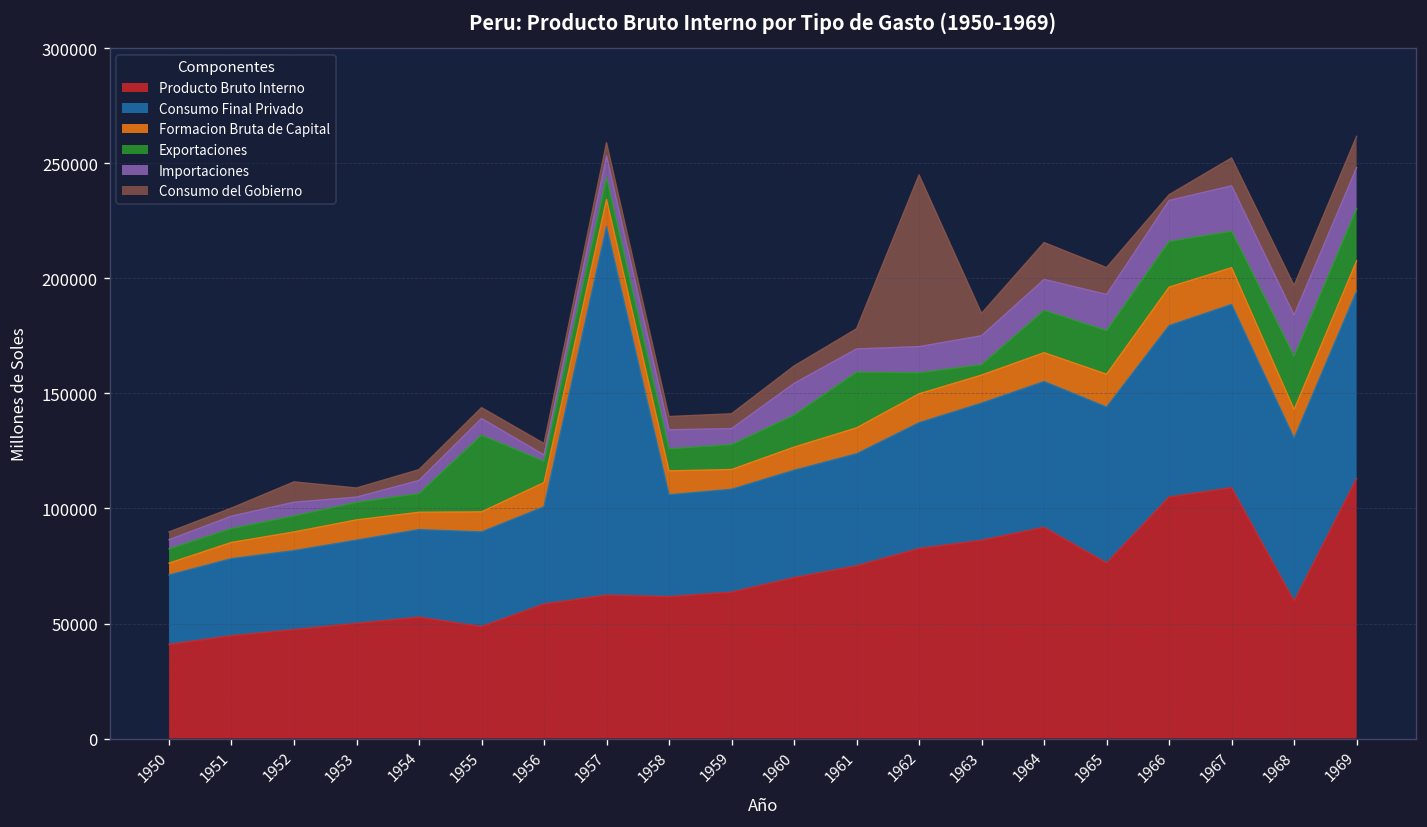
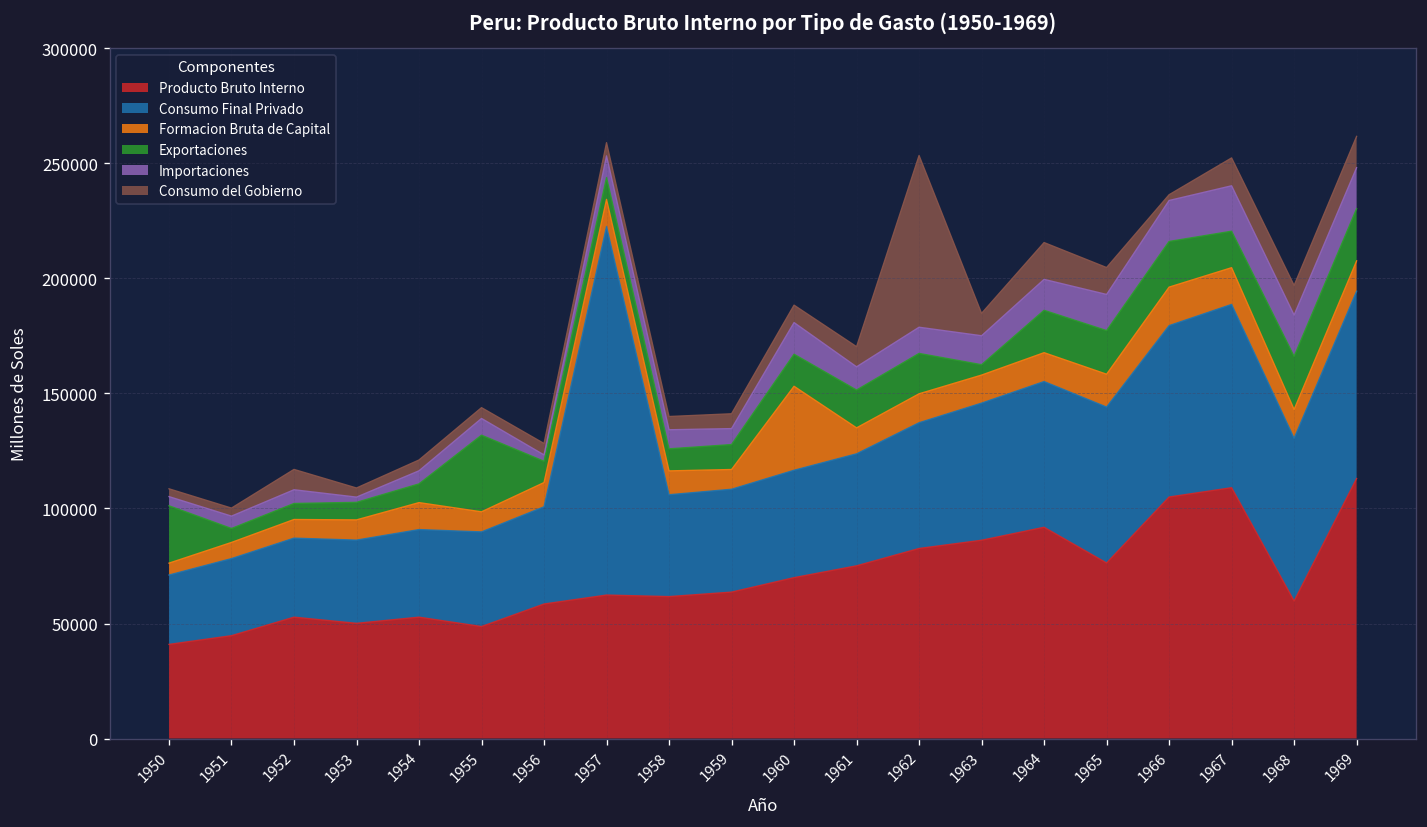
  {
    "Producto Bruto Interno": {
      "1950": 41000,
      "1951": 45000,
-     "1952": 47000,
+     "1952": 53000,
      "1953": 50000,
      "1954": 53000,
      "1955": 49000,
      "1956": 58000,
      "1957": 62000,
      "1958": 62000,
      "1959": 64000,
      "1960": 70000,
      "1961": 75000,
      "1962": 83000,
      "1963": 86000,
      "1964": 92000,
      "1965": 76000,
      "1966": 105000,
      "1967": 109000,
      "1968": 60000,
      "1969": 113000
    },
    "Consumo Final Privado": {
      "1950": 30000,
      "1951": 34000,
      "1952": 34000,
      "1953": 36000,
      "1954": 38000,
      "1955": 41000,
      "1956": 42000,
      "1957": 160000,
      "1958": 44000,
      "1959": 45000,
      "1960": 47000,
      "1961": 49000,
      "1962": 55000,
      "1963": 60000,
      "1964": 63000,
      "1965": 68000,
      "1966": 75000,
      "1967": 80000,
      "1968": 71000,
      "1969": 81000
    },
    "Formacion Bruta de Capital": {
      "1950": 5000,
      "1951": 7000,
      "1952": 8000,
      "1953": 9000,
-     "1954": 8000,
+     "1954": 12000,
      "1955": 9000,
      "1956": 11000,
      "1957": 12000,
      "1958": 10000,
      "1959": 9000,
-     "1960": 10000,
+     "1960": 37000,
      "1961": 11000,
      "1962": 13000,
      "1963": 12000,
      "1964": 13000,
      "1965": 14000,
      "1966": 17000,
      "1967": 16000,
      "1968": 13000,
      "1969": 13000
    },
    "Exportaciones": {
-     "1950": 6000,
+     "1950": 25000,
      "1951": 6000,
      "1952": 7000,
      "1953": 8000,
      "1954": 8000,
      "1955": 33000,
      "1956": 9000,
      "1957": 10000,
      "1958": 10000,
      "1959": 11000,
      "1960": 14000,
-     "1961": 24000,
-     "1962": 9000,
+     "1961": 16000,
+     "1962": 18000,
      "1963": 5000,
      "1964": 18000,
      "1965": 19000,
      "1966": 20000,
      "1967": 16000,
      "1968": 23000,
      "1969": 23000
    },
    "Importaciones": {
      "1950": 4000,
      "1951": 5000,
      "1952": 6000,
      "1953": 2000,
      "1954": 6000,
      "1955": 7000,
      "1956": 3000,
      "1957": 9000,
      "1958": 8000,
      "1959": 7000,
      "1960": 14000,
      "1961": 10000,
      "1962": 11000,
      "1963": 13000,
      "1964": 13000,
      "1965": 16000,
      "1966": 18000,
      "1967": 20000,
      "1968": 18000,
      "1969": 18000
    },
    "Consumo del Gobierno": {
      "1950": 3000,
      "1951": 3000,
      "1952": 9000,
      "1953": 4000,
      "1954": 5000,
      "1955": 5000,
      "1956": 5000,
      "1957": 6000,
      "1958": 6000,
      "1959": 6000,
      "1960": 8000,
      "1961": 9000,
      "1962": 75000,
      "1963": 10000,
      "1964": 16000,
      "1965": 12000,
      "1966": 3000,
      "1967": 12000,
      "1968": 13000,
      "1969": 14000
    }
  }
